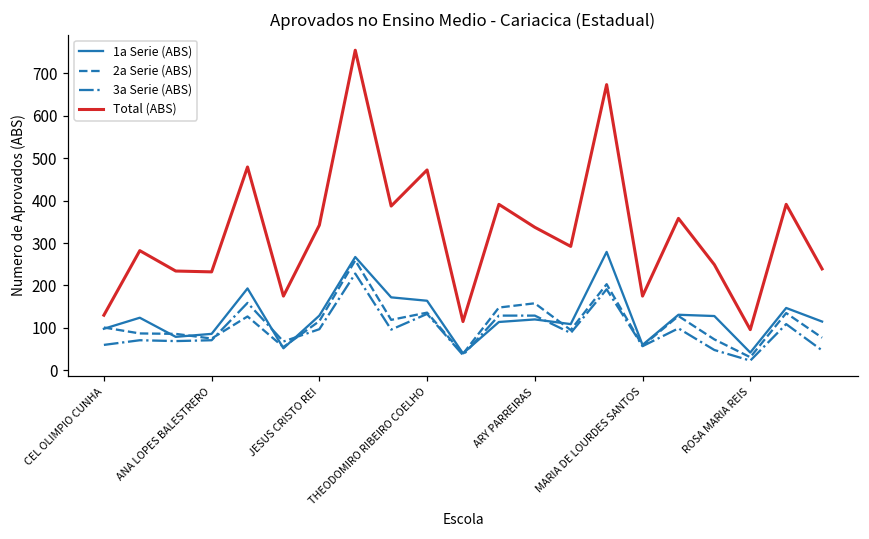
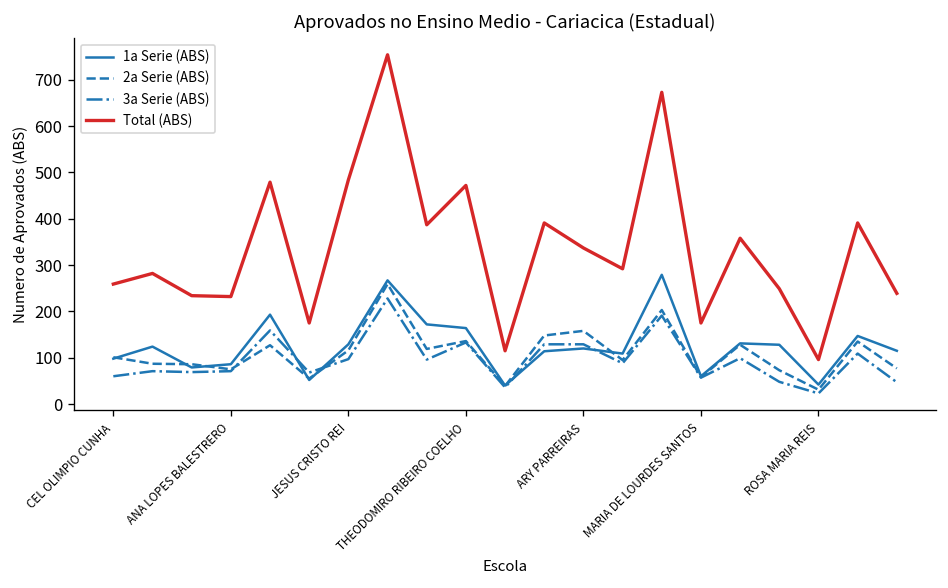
  {
    "Total (ABS)": {
-     "CEL OLIMPIO CUNHA": 130,
+     "CEL OLIMPIO CUNHA": 260,
      "ANA LOPES BALESTRERO": 230,
-     "JESUS CRISTO REI": 340,
+     "JESUS CRISTO REI": 480,
      "THEODOMIRO RIBEIRO COELHO": 470,
      "ARY PARREIRAS": 340,
      "MARIA DE LOURDES SANTOS": 180,
      "ROSA MARIA REIS": 100
    }
  }
